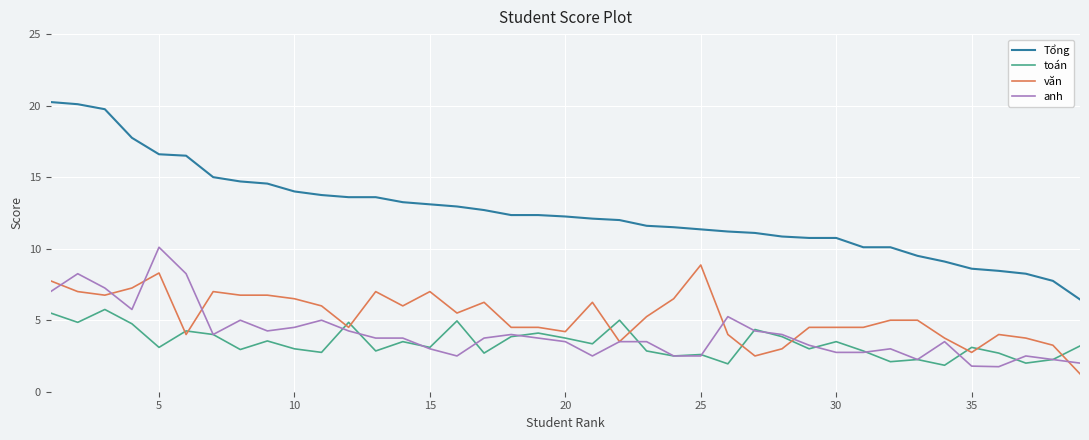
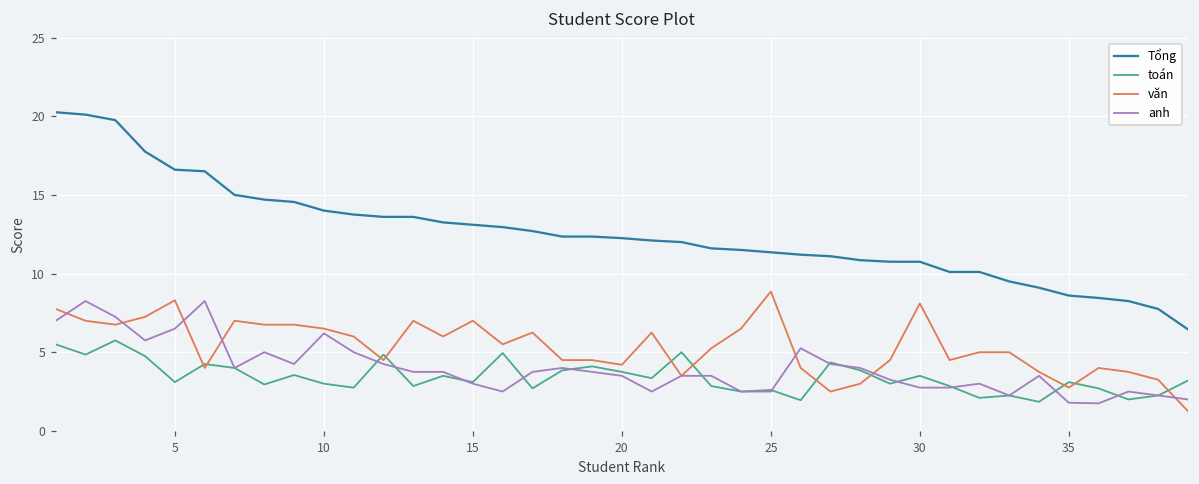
  {
    "văn": {
      "5": 8.3,
      "10": 6.5,
      "15": 7.0,
      "20": 4.2,
      "25": 8.9,
-     "30": 4.5,
+     "30": 8.1,
      "35": 2.8
    },
    "anh": {
-     "5": 10.1,
-     "10": 4.5,
+     "5": 6.5,
+     "10": 6.2,
      "20": 3.5,
      "30": 2.8,
      "35": 1.8
    }
  }
